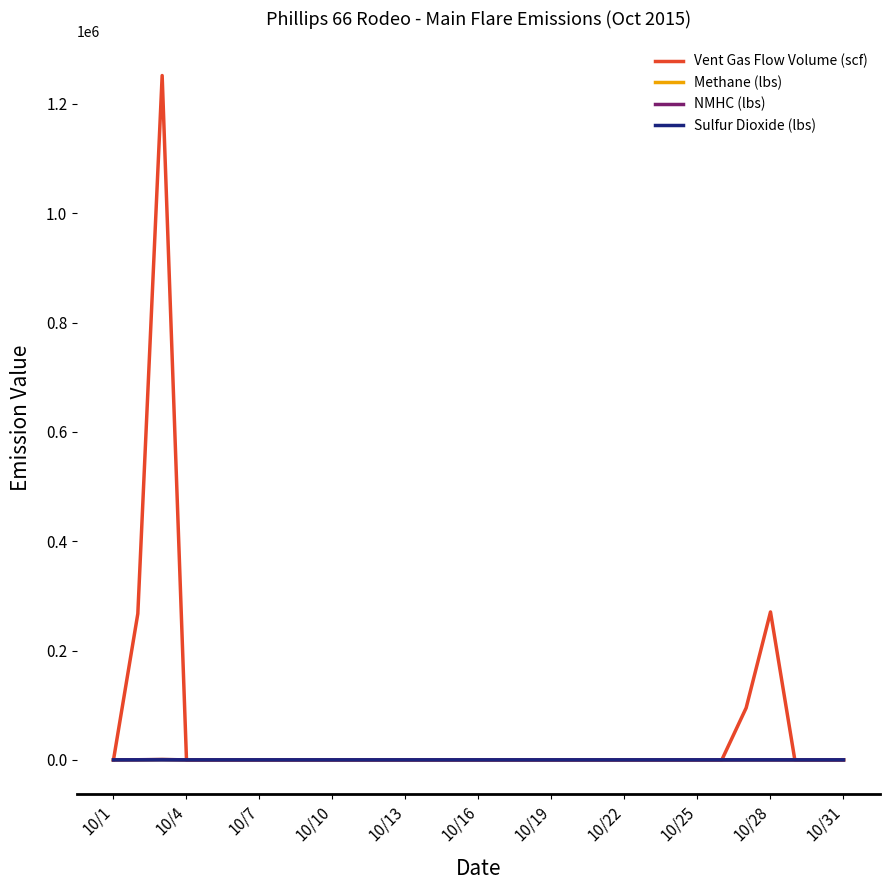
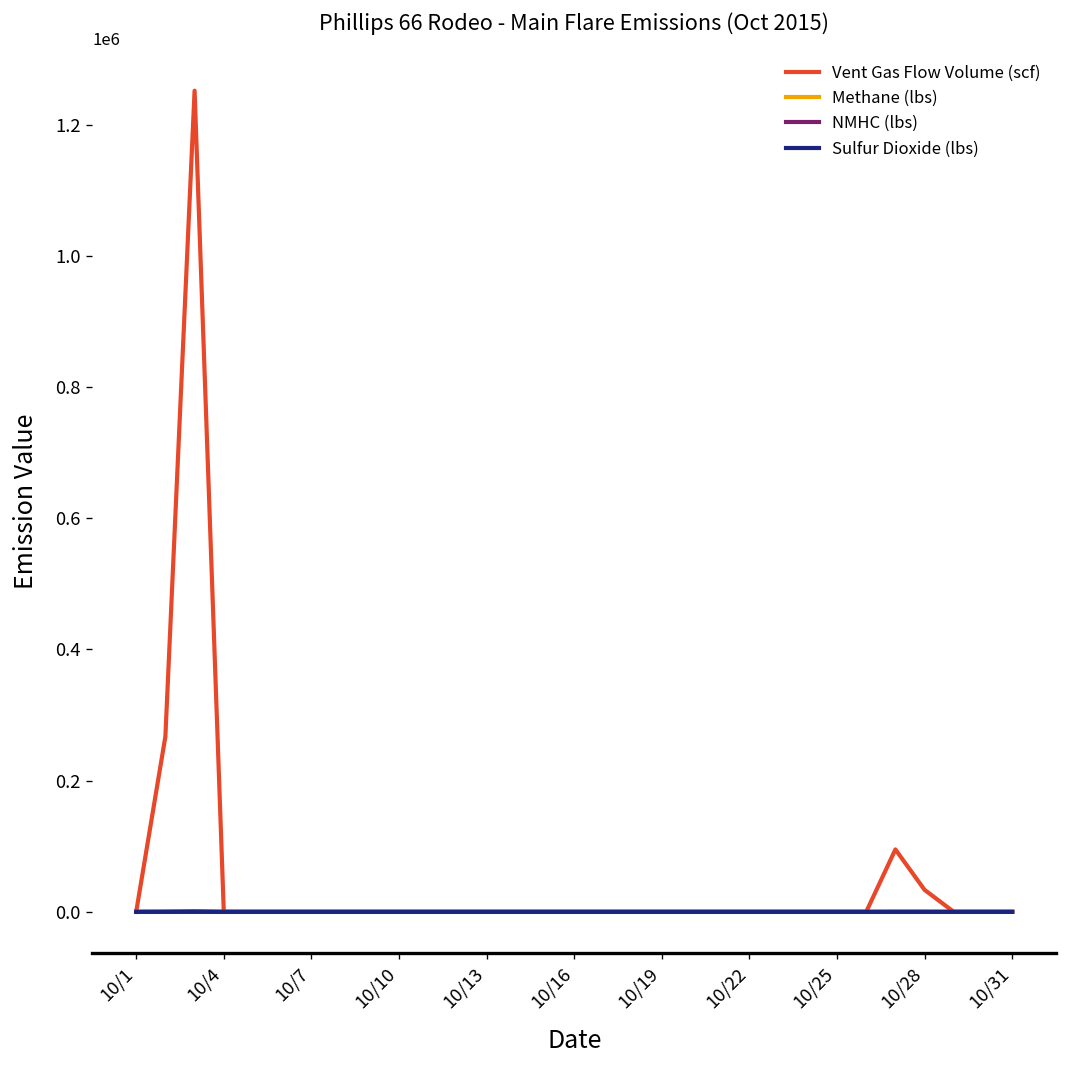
  {
    "Vent Gas Flow Volume (scf)": {
-     "10/28": 270000
+     "10/28": 30000
    },
    "Sulfur Dioxide (lbs)": {
      "10/28": 0
    }
  }
